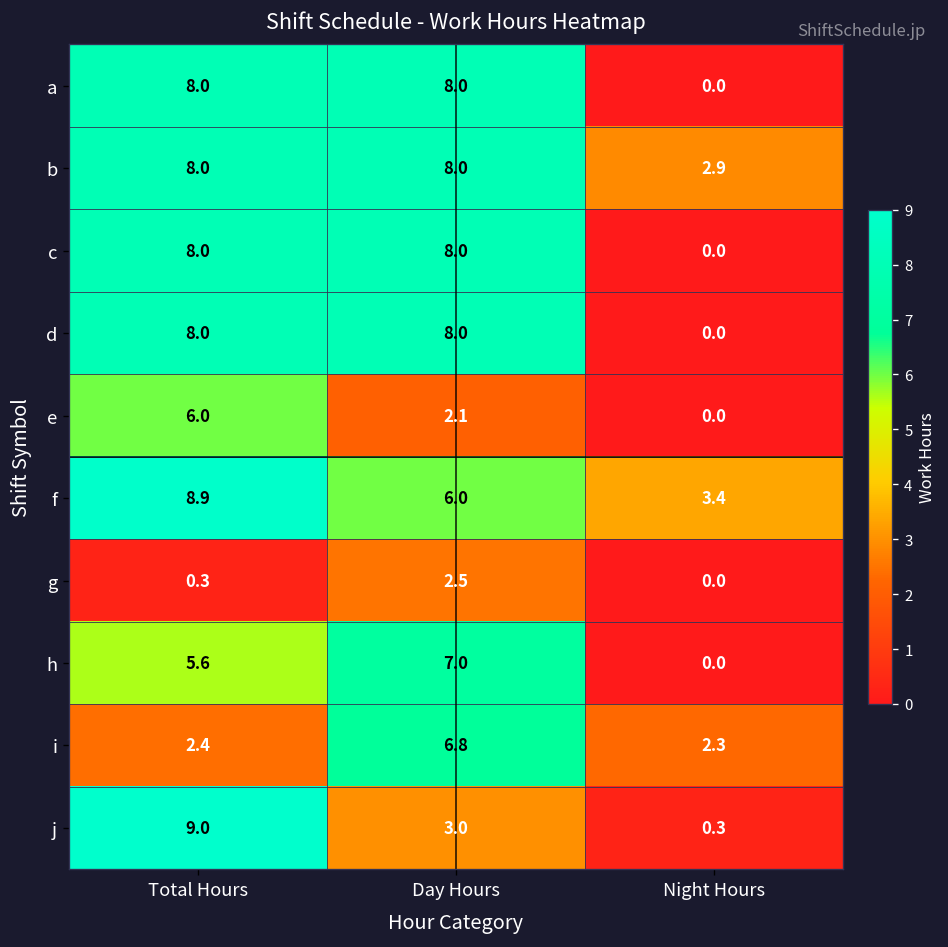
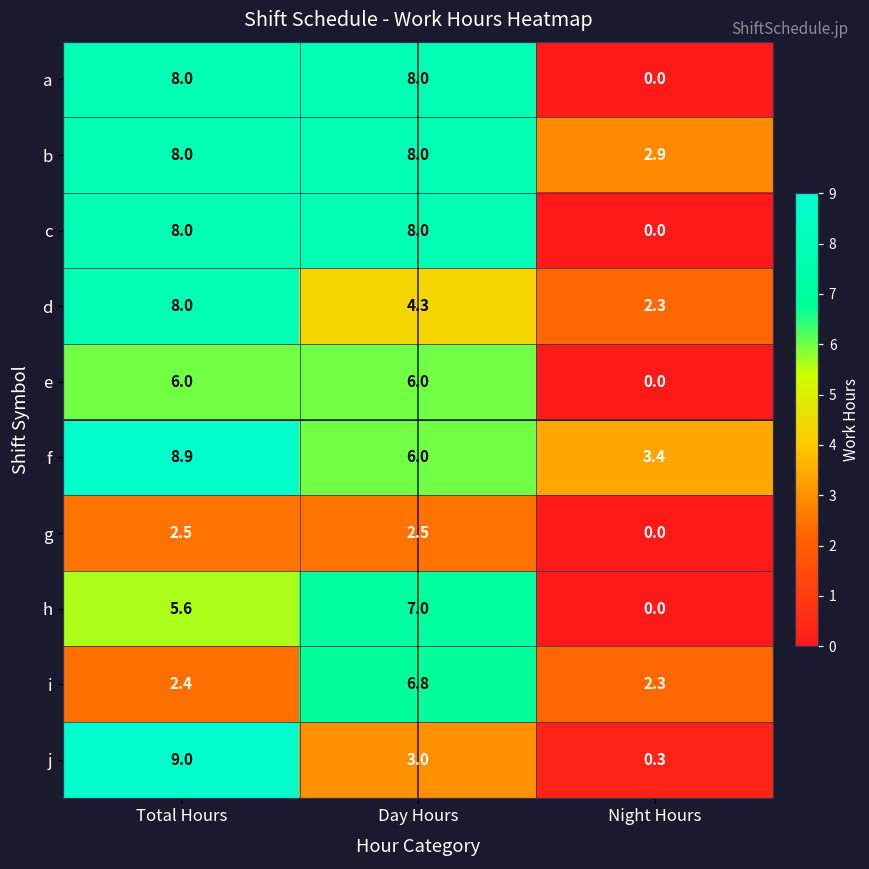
  {
    "a": {
      "Total Hours": 8.0,
      "Day Hours": 8.0,
      "Night Hours": 0.0
    },
    "b": {
      "Total Hours": 8.0,
      "Day Hours": 8.0,
      "Night Hours": 2.9
    },
    "c": {
      "Total Hours": 8.0,
      "Day Hours": 8.0,
      "Night Hours": 0.0
    },
    "d": {
      "Total Hours": 8.0,
-     "Day Hours": 8.0,
-     "Night Hours": 0.0
+     "Day Hours": 4.3,
+     "Night Hours": 2.3
    },
    "e": {
      "Total Hours": 6.0,
-     "Day Hours": 2.1,
+     "Day Hours": 6.0,
      "Night Hours": 0.0
    },
    "f": {
      "Total Hours": 8.9,
      "Day Hours": 6.0,
      "Night Hours": 3.4
    },
    "g": {
-     "Total Hours": 0.3,
+     "Total Hours": 2.5,
      "Day Hours": 2.5,
      "Night Hours": 0.0
    },
    "h": {
      "Total Hours": 5.6,
      "Day Hours": 7.0,
      "Night Hours": 0.0
    },
    "i": {
      "Total Hours": 2.4,
      "Day Hours": 6.8,
      "Night Hours": 2.3
    },
    "j": {
      "Total Hours": 9.0,
      "Day Hours": 3.0,
      "Night Hours": 0.3
    }
  }
